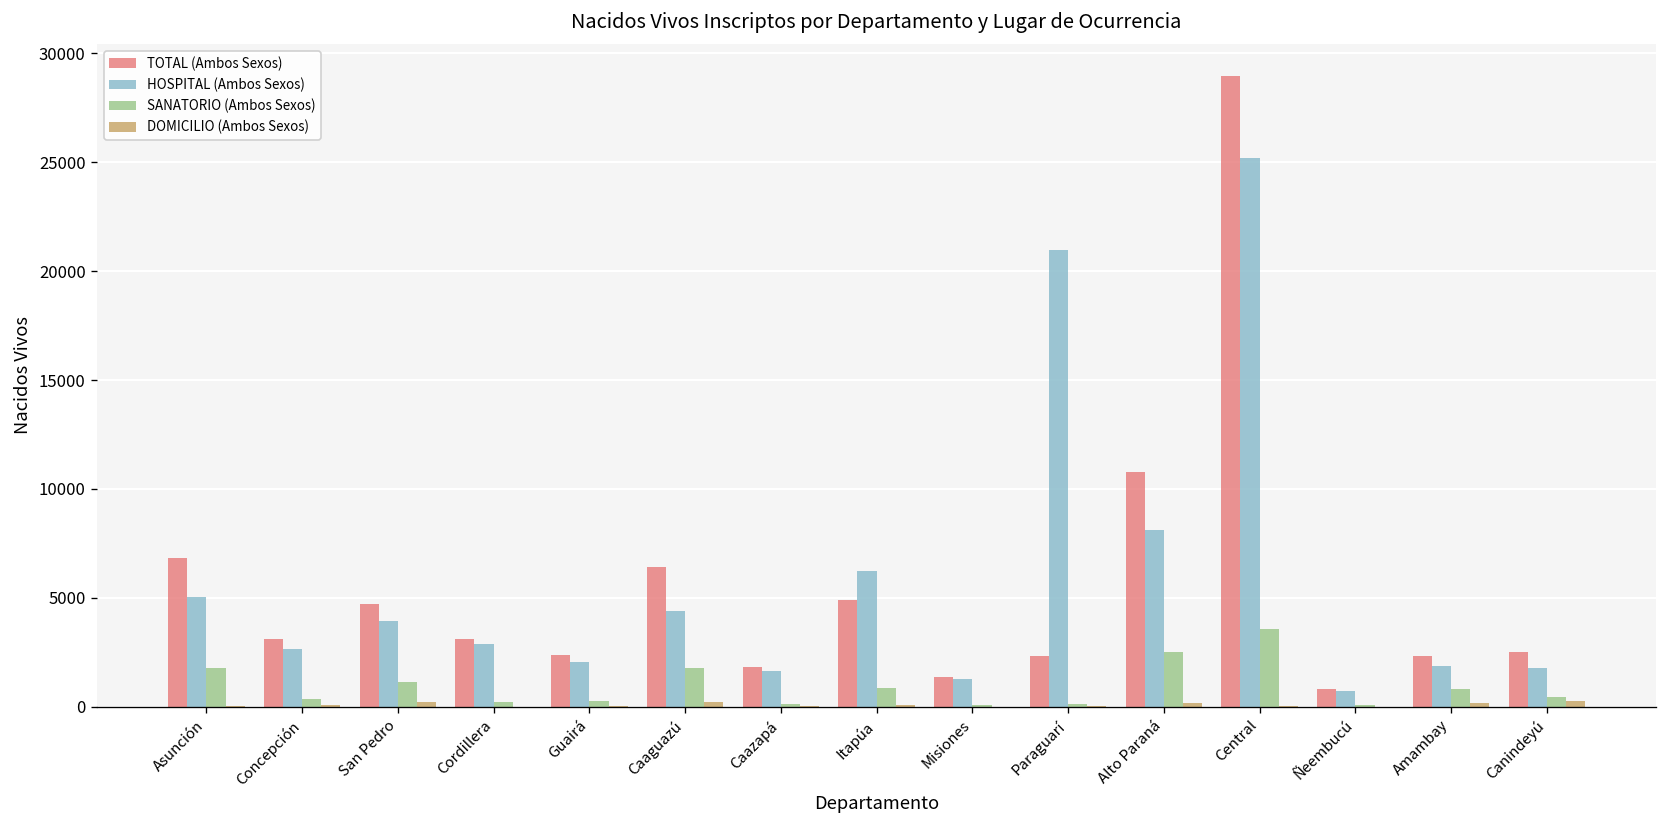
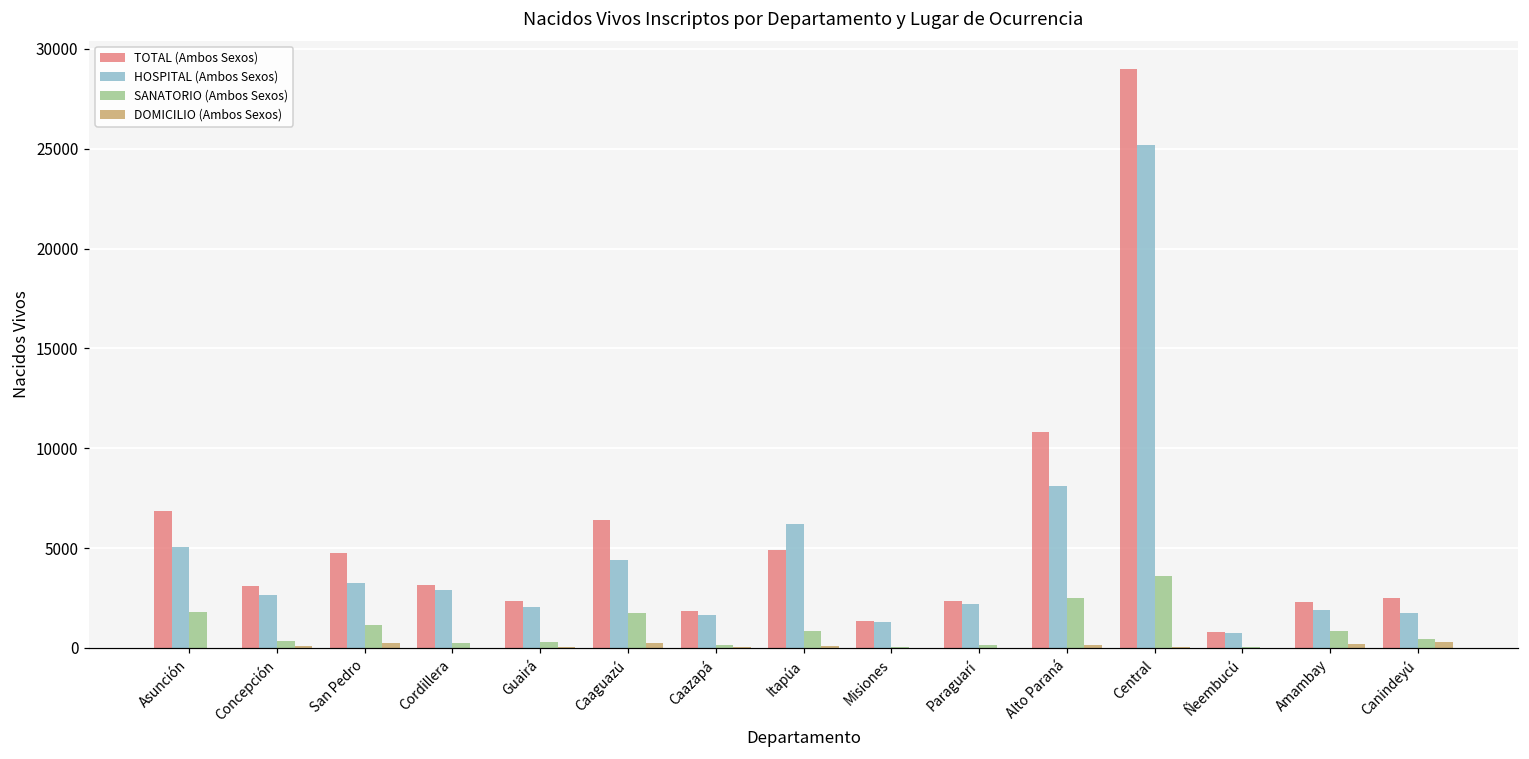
  {
    "HOSPITAL (Ambos Sexos)": {
      "Asunción": 5000,
      "Concepción": 2600,
-     "San Pedro": 3900,
+     "San Pedro": 3200,
      "Cordillera": 2900,
      "Guairá": 2100,
      "Caaguazú": 4400,
      "Caazapá": 1700,
      "Itapúa": 6200,
      "Misiones": 1300,
-     "Paraguarí": 21000,
+     "Paraguarí": 2200,
      "Alto Paraná": 8100,
      "Central": 25200,
      "Ñeembucú": 700,
      "Amambay": 1900,
      "Canindeyú": 1800
    },
    "SANATORIO (Ambos Sexos)": {
      "Asunción": 1800,
      "Concepción": 300,
      "San Pedro": 1100,
      "Cordillera": 200,
      "Guairá": 300,
      "Caaguazú": 1800,
      "Itapúa": 900,
      "Alto Paraná": 2500,
      "Central": 3600,
      "Amambay": 800,
      "Canindeyú": 500
    }
  }
